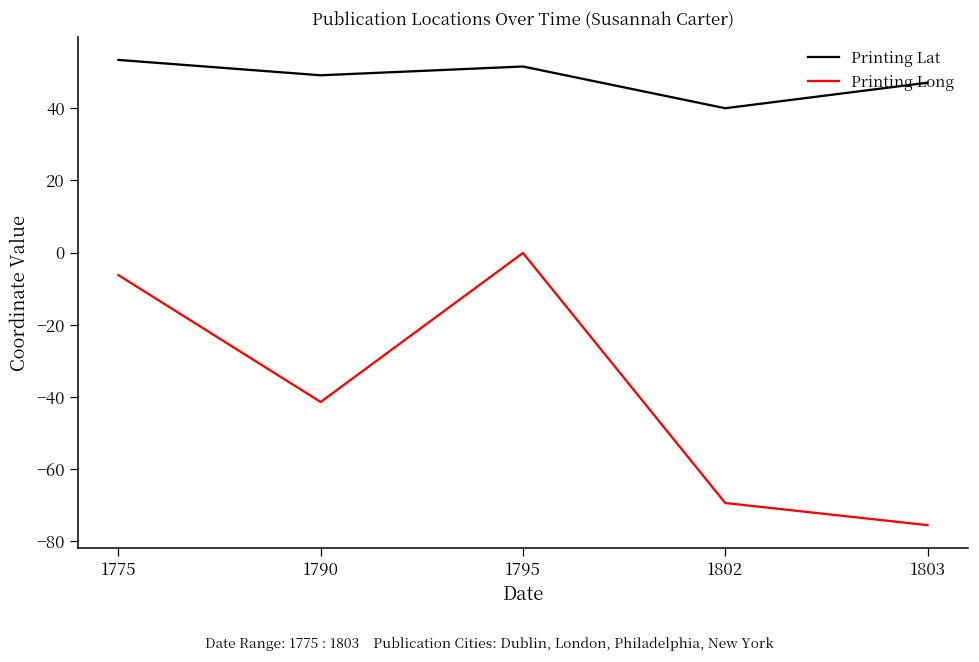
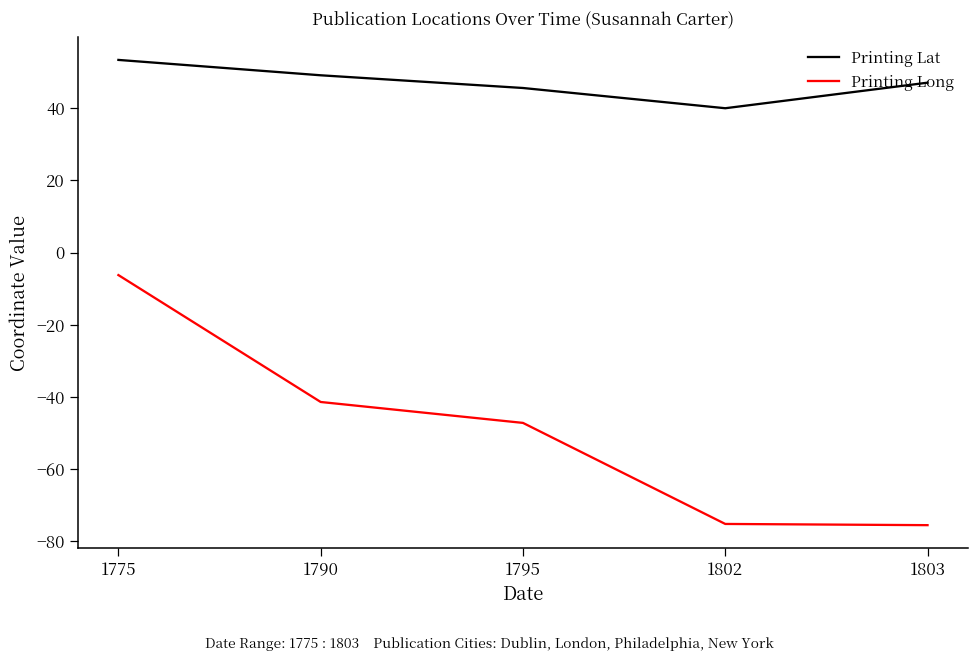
  {
    "Printing Lat": {
      "1775": 53,
      "1790": 49,
-     "1795": 52,
+     "1795": 46,
      "1802": 40,
      "1803": 47
    },
    "Printing Long": {
      "1775": -6,
      "1790": -41,
-     "1795": 0,
-     "1802": -69,
+     "1795": -47,
+     "1802": -75,
      "1803": -75
    }
  }
